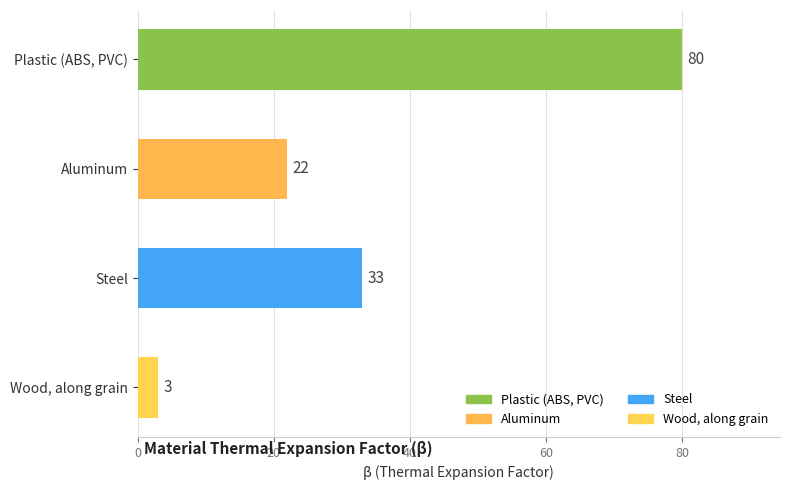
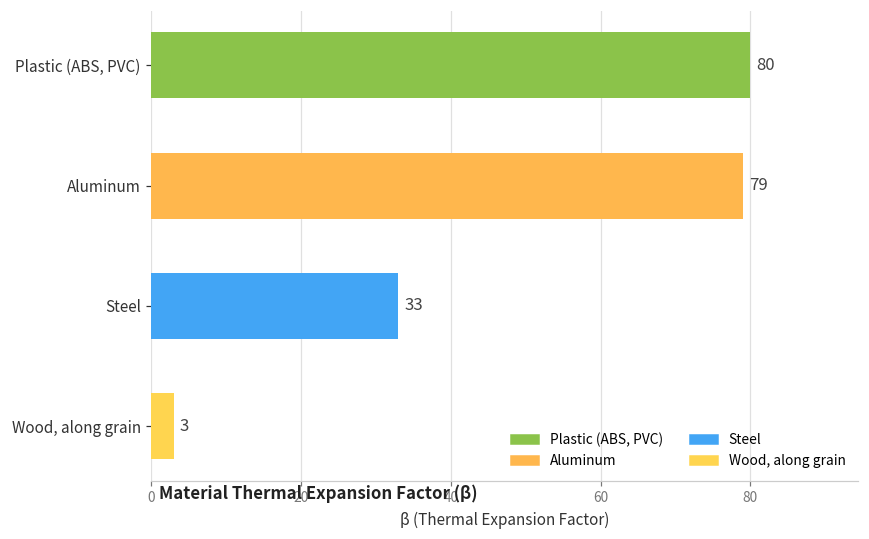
  {
    "Plastic (ABS, PVC)": 80,
-   "Aluminum": 22,
+   "Aluminum": 79,
    "Steel": 33,
    "Wood, along grain": 3
  }
